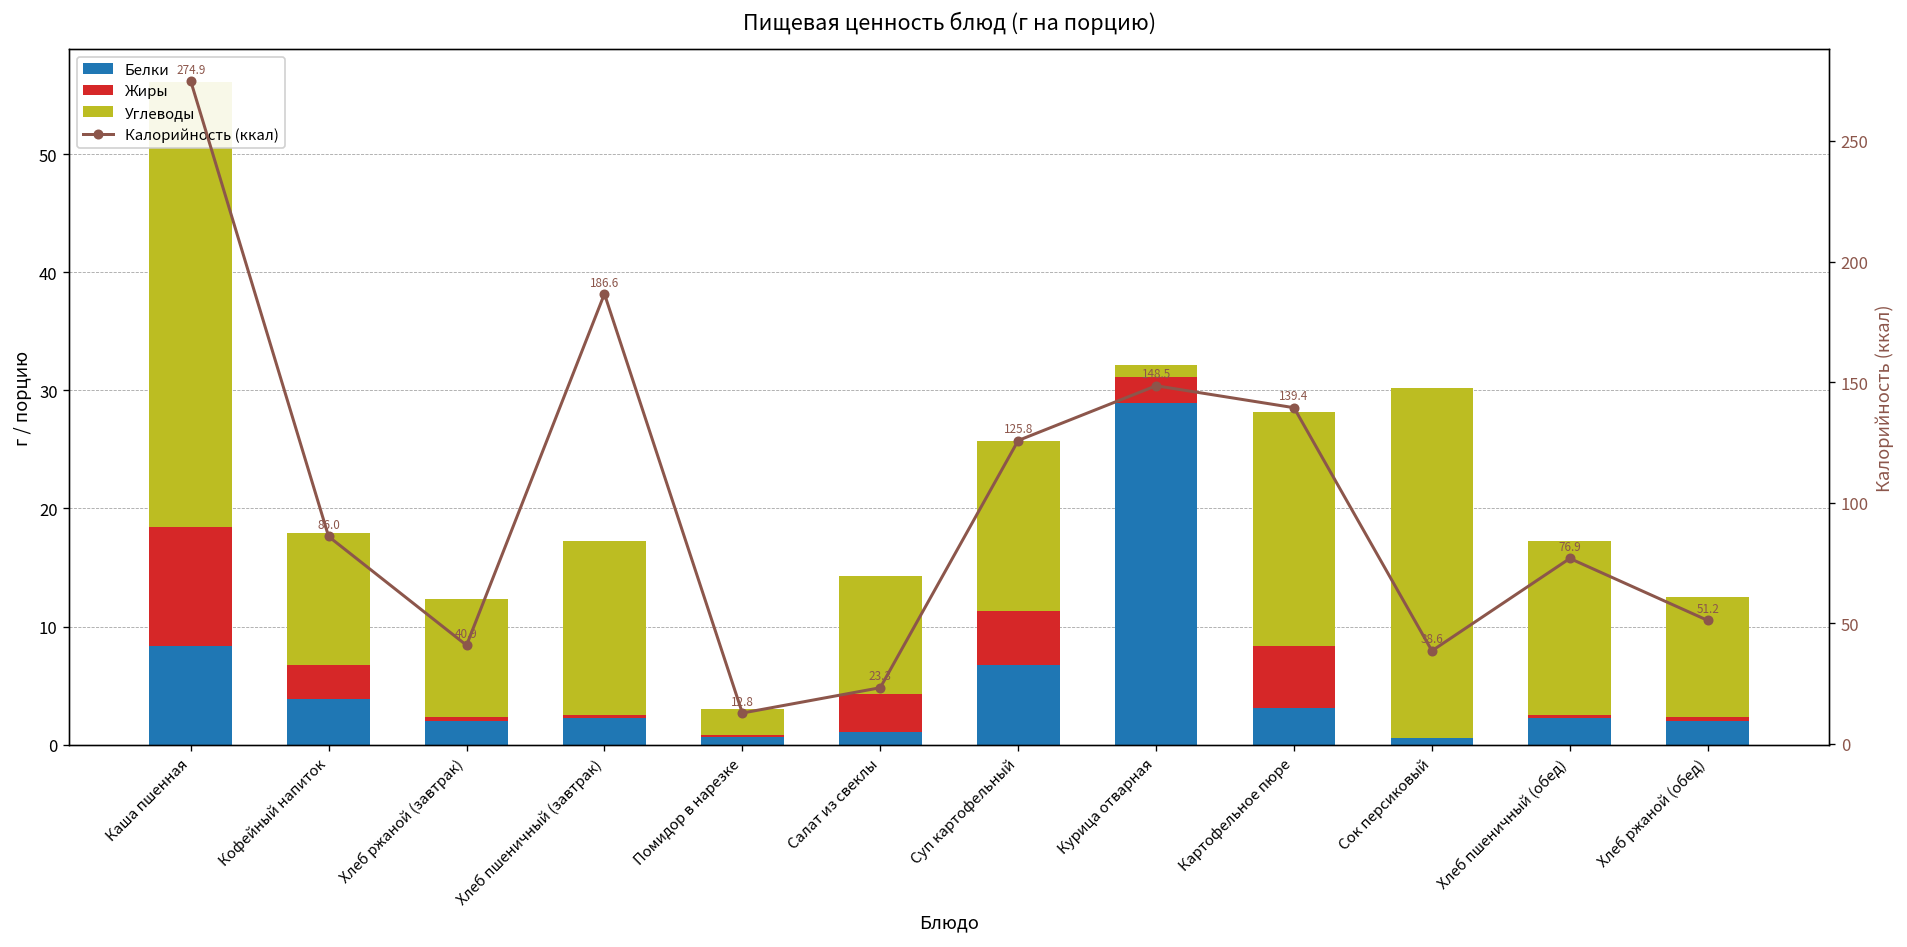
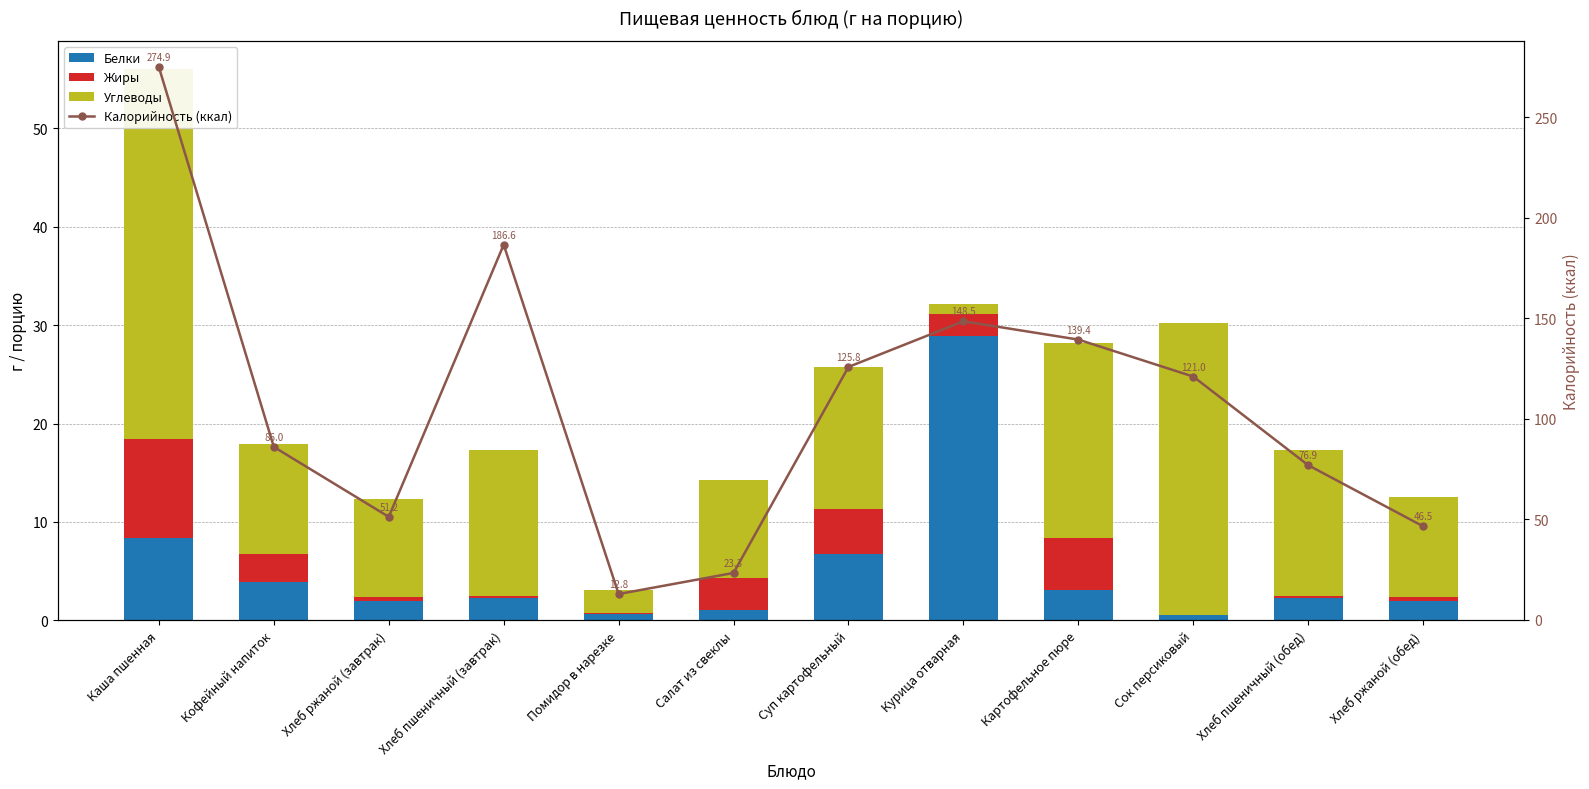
  {
    "Калорийность (ккал)": {
      "Кофейный напиток": 86.0,
-     "Хлеб ржаной (завтрак)": 40.9,
+     "Хлеб ржаной (завтрак)": 51.2,
      "Хлеб пшеничный (завтрак)": 186.6,
      "Помидор в нарезке": 12.8,
      "Салат из свеклы": 23.3,
      "Суп картофельный": 125.8,
      "Курица отварная": 148.5,
      "Картофельное пюре": 139.4,
-     "Сок персиковый": 38.6,
+     "Сок персиковый": 121.0,
      "Хлеб пшеничный (обед)": 76.9,
-     "Хлеб ржаной (обед)": 51.2
+     "Хлеб ржаной (обед)": 46.5
    }
  }
